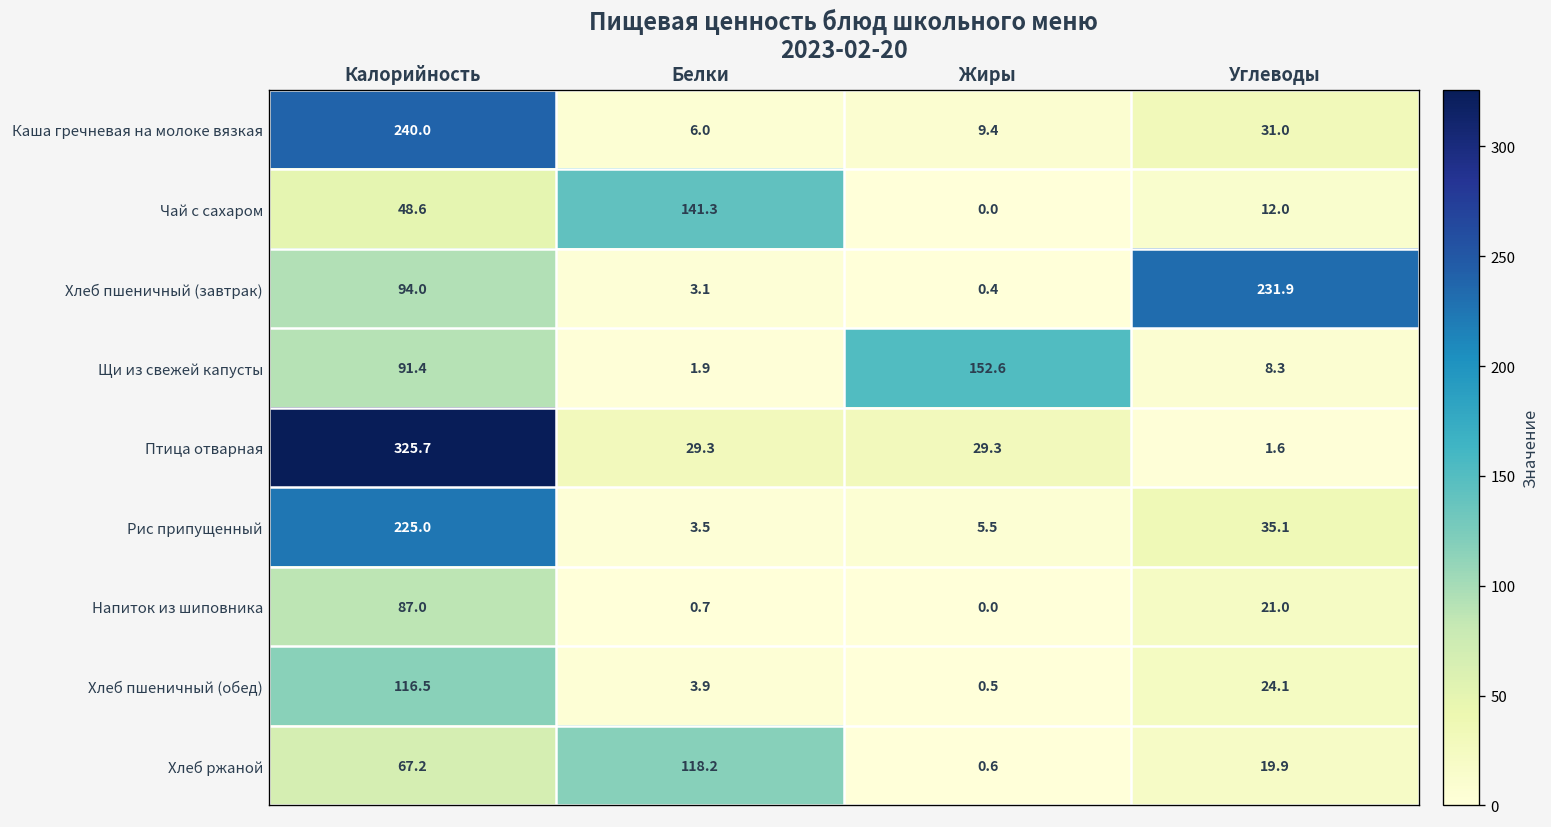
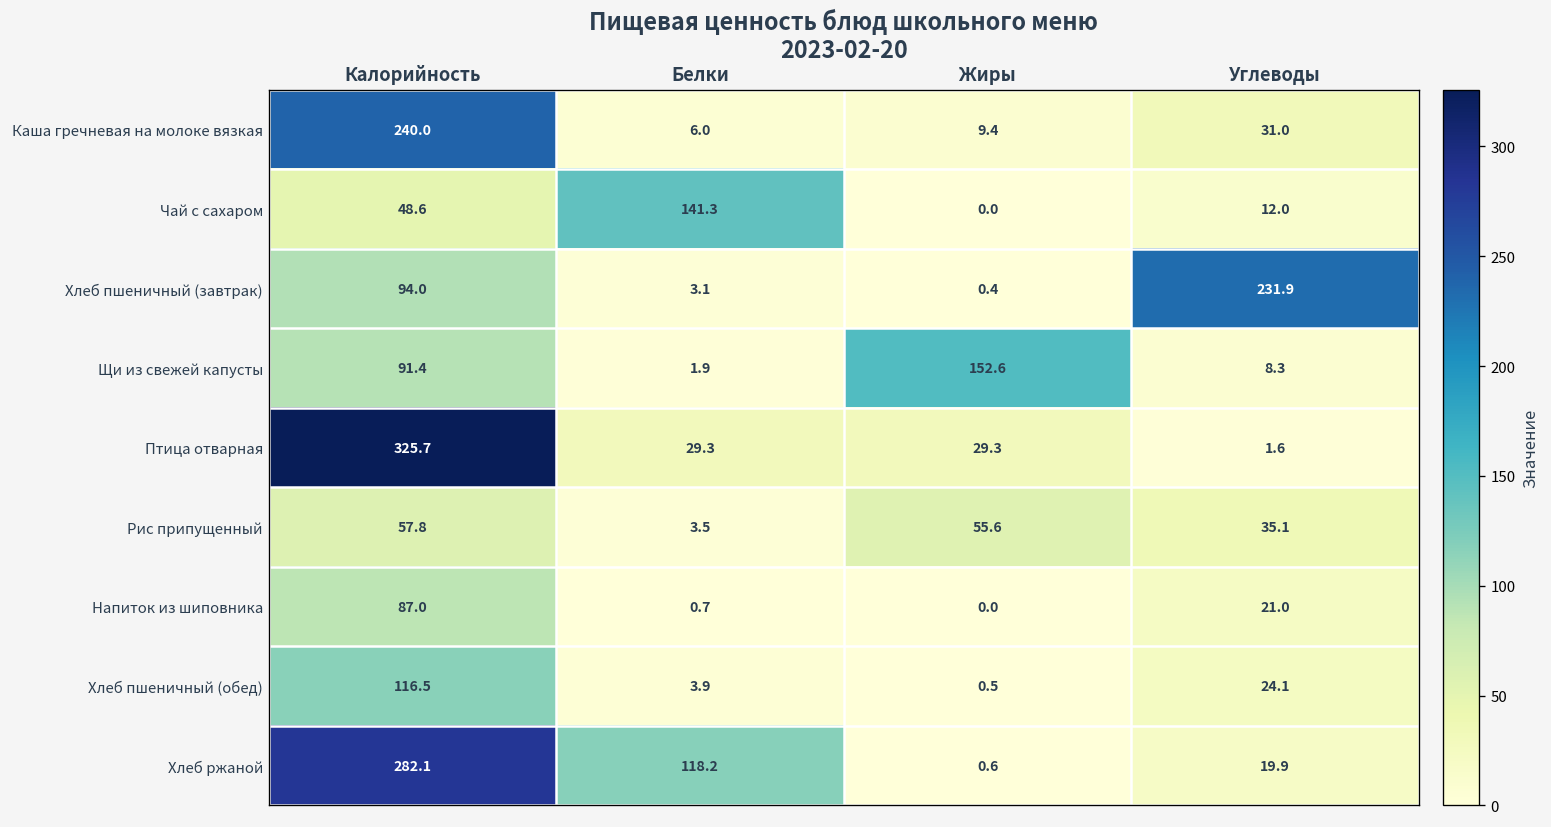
  {
    "Каша гречневая на молоке вязкая": {
      "Калорийность": 240.0,
      "Белки": 6.0,
      "Жиры": 9.4,
      "Углеводы": 31.0
    },
    "Чай с сахаром": {
      "Калорийность": 48.6,
      "Белки": 141.3,
      "Жиры": 0.0,
      "Углеводы": 12.0
    },
    "Хлеб пшеничный (завтрак)": {
      "Калорийность": 94.0,
      "Белки": 3.1,
      "Жиры": 0.4,
      "Углеводы": 231.9
    },
    "Щи из свежей капусты": {
      "Калорийность": 91.4,
      "Белки": 1.9,
      "Жиры": 152.6,
      "Углеводы": 8.3
    },
    "Птица отварная": {
      "Калорийность": 325.7,
      "Белки": 29.3,
      "Жиры": 29.3,
      "Углеводы": 1.6
    },
    "Рис припущенный": {
-     "Калорийность": 225.0,
+     "Калорийность": 57.8,
      "Белки": 3.5,
-     "Жиры": 5.5,
+     "Жиры": 55.6,
      "Углеводы": 35.1
    },
    "Напиток из шиповника": {
      "Калорийность": 87.0,
      "Белки": 0.7,
      "Жиры": 0.0,
      "Углеводы": 21.0
    },
    "Хлеб пшеничный (обед)": {
      "Калорийность": 116.5,
      "Белки": 3.9,
      "Жиры": 0.5,
      "Углеводы": 24.1
    },
    "Хлеб ржаной": {
-     "Калорийность": 67.2,
+     "Калорийность": 282.1,
      "Белки": 118.2,
      "Жиры": 0.6,
      "Углеводы": 19.9
    }
  }
